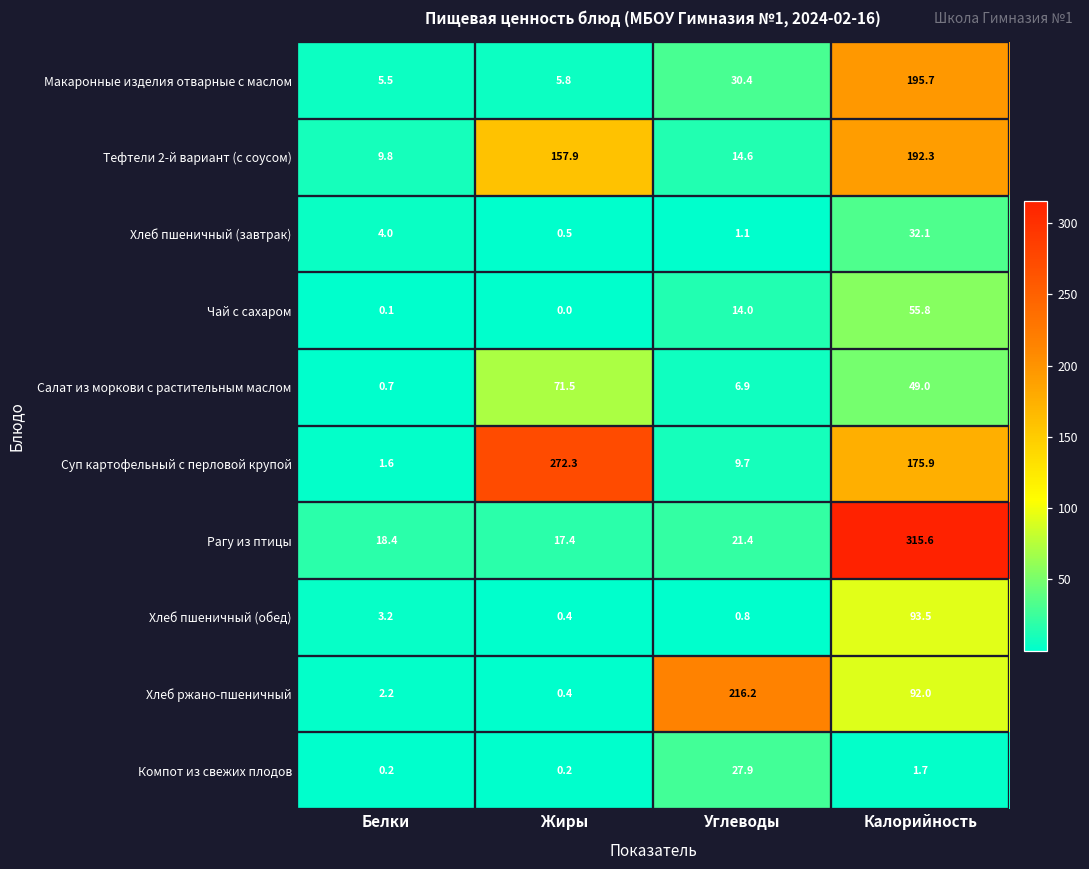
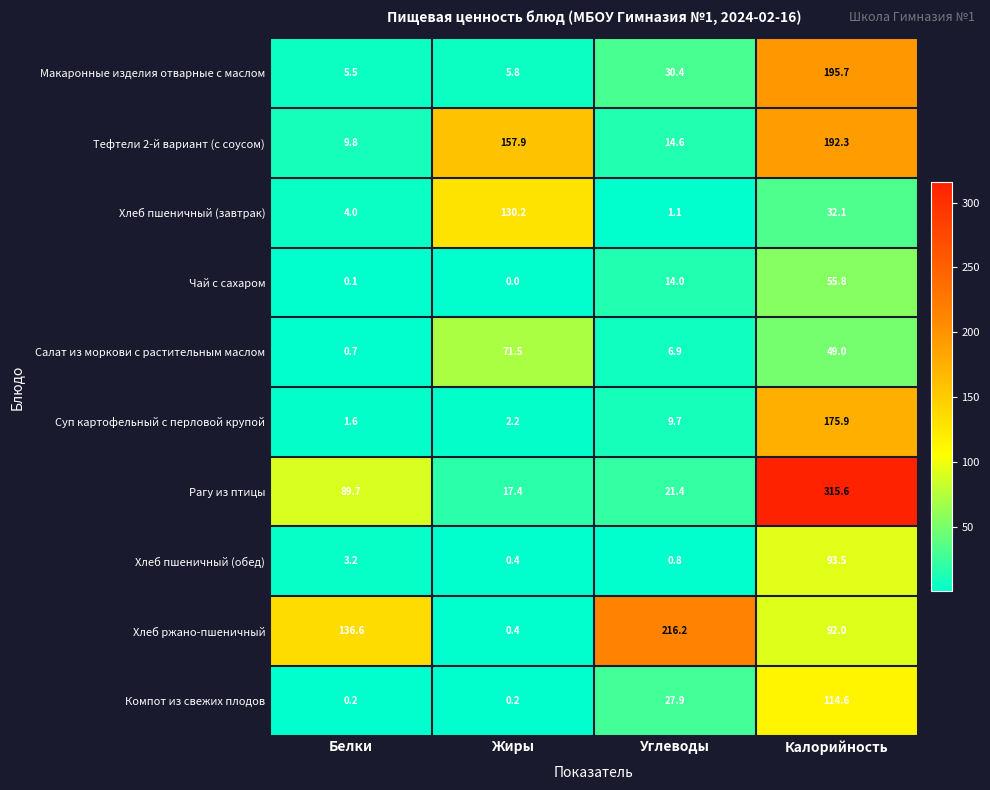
  {
    "Макаронные изделия отварные с маслом": {
      "Белки": 5.5,
      "Жиры": 5.8,
      "Углеводы": 30.4,
      "Калорийность": 195.7
    },
    "Тефтели 2-й вариант (с соусом)": {
      "Белки": 9.8,
      "Жиры": 157.9,
      "Углеводы": 14.6,
      "Калорийность": 192.3
    },
    "Хлеб пшеничный (завтрак)": {
      "Белки": 4.0,
-     "Жиры": 0.5,
+     "Жиры": 130.2,
      "Углеводы": 1.1,
      "Калорийность": 32.1
    },
    "Чай с сахаром": {
      "Белки": 0.1,
      "Жиры": 0.0,
      "Углеводы": 14.0,
      "Калорийность": 55.8
    },
    "Салат из моркови с растительным маслом": {
      "Белки": 0.7,
      "Жиры": 71.5,
      "Углеводы": 6.9,
      "Калорийность": 49.0
    },
    "Суп картофельный с перловой крупой": {
      "Белки": 1.6,
-     "Жиры": 272.3,
+     "Жиры": 2.2,
      "Углеводы": 9.7,
      "Калорийность": 175.9
    },
    "Рагу из птицы": {
-     "Белки": 18.4,
+     "Белки": 89.7,
      "Жиры": 17.4,
      "Углеводы": 21.4,
      "Калорийность": 315.6
    },
    "Хлеб пшеничный (обед)": {
      "Белки": 3.2,
      "Жиры": 0.4,
      "Углеводы": 0.8,
      "Калорийность": 93.5
    },
    "Хлеб ржано-пшеничный": {
-     "Белки": 2.2,
+     "Белки": 136.6,
      "Жиры": 0.4,
      "Углеводы": 216.2,
      "Калорийность": 92.0
    },
    "Компот из свежих плодов": {
      "Белки": 0.2,
      "Жиры": 0.2,
      "Углеводы": 27.9,
-     "Калорийность": 1.7
+     "Калорийность": 114.6
    }
  }
